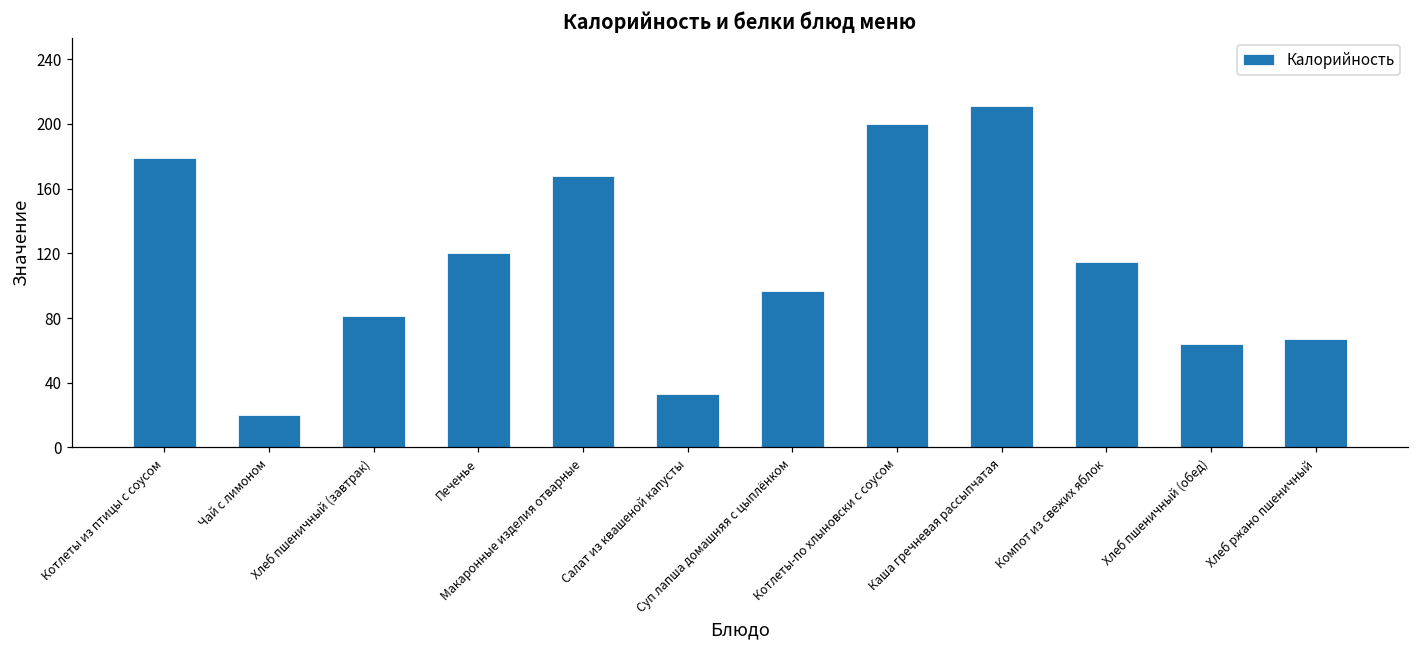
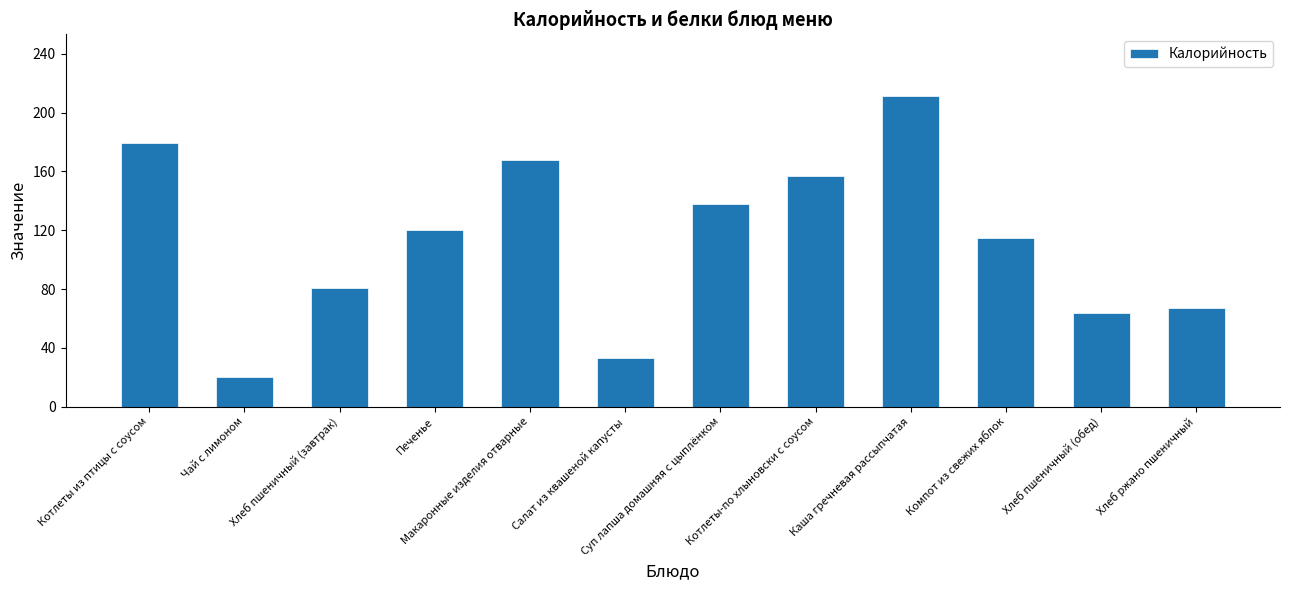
  {
    "Котлеты из птицы с соусом": 179,
    "Чай с лимоном": 20,
    "Хлеб пшеничный (завтрак)": 81,
    "Печенье": 120,
    "Макаронные изделия отварные": 168,
    "Салат из квашеной капусты": 33,
-   "Суп лапша домашняя с цыплёнком": 97,
-   "Котлеты-по хлыновски с соусом": 200,
+   "Суп лапша домашняя с цыплёнком": 138,
+   "Котлеты-по хлыновски с соусом": 157,
    "Каша гречневая рассыпчатая": 211,
    "Компот из свежих яблок": 115,
    "Хлеб пшеничный (обед)": 64,
    "Хлеб ржано пшеничный": 67
  }
